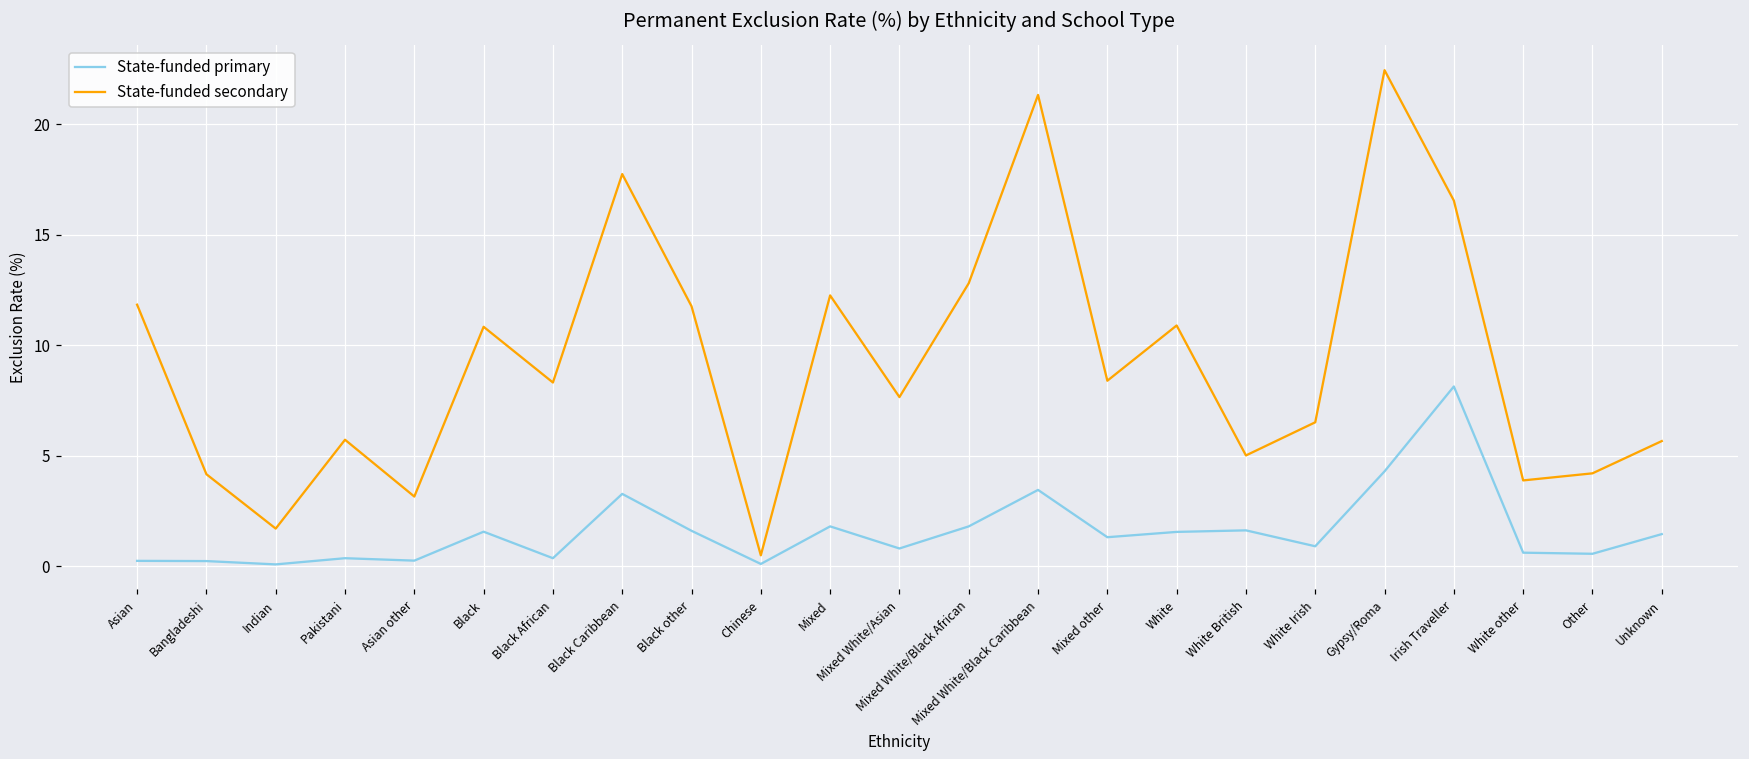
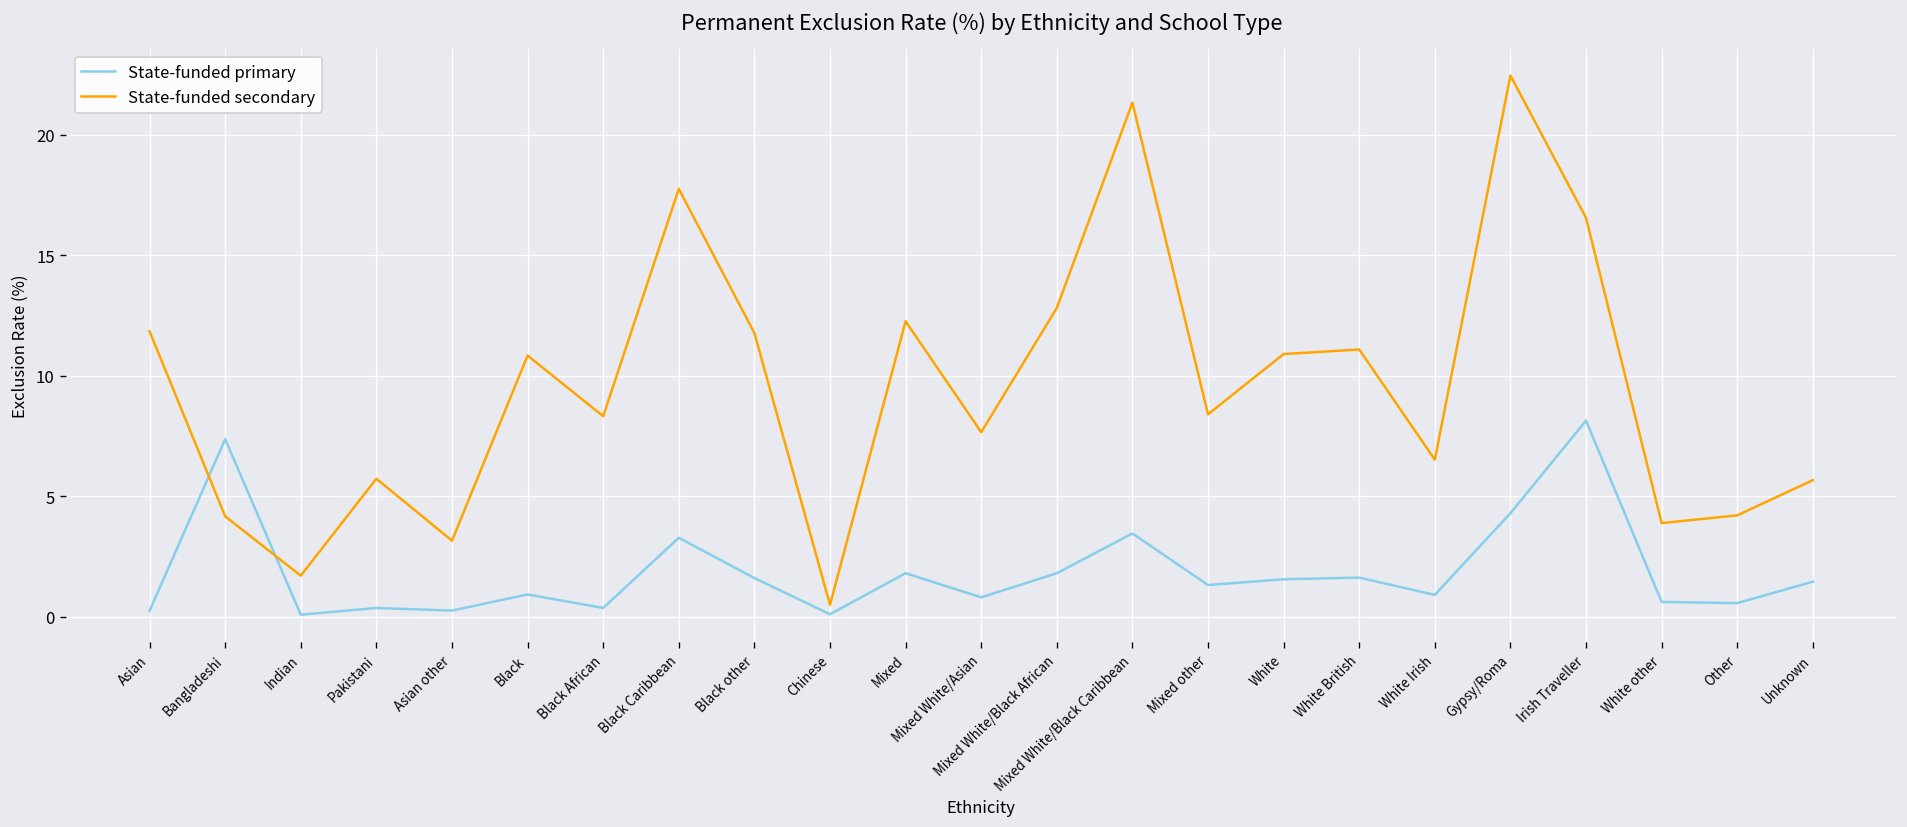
  {
    "State-funded primary": {
      "Asian": 0.3,
-     "Bangladeshi": 0.2,
+     "Bangladeshi": 7.4,
      "Indian": 0.1,
      "Pakistani": 0.4,
      "Asian other": 0.3,
-     "Black": 1.6,
+     "Black": 0.9,
      "Black African": 0.4,
      "Black Caribbean": 3.3,
      "Black other": 1.6,
      "Chinese": 0.1,
      "Mixed": 1.8,
      "Mixed White/Asian": 0.8,
      "Mixed White/Black African": 1.8,
      "Mixed White/Black Caribbean": 3.5,
      "Mixed other": 1.3,
      "White": 1.6,
      "White British": 1.6,
      "White Irish": 0.9,
      "Gypsy/Roma": 4.3,
      "Irish Traveller": 8.1,
      "White other": 0.6,
      "Other": 0.6,
      "Unknown": 1.5
    },
    "State-funded secondary": {
      "Asian": 11.8,
      "Bangladeshi": 4.2,
      "Indian": 1.7,
      "Pakistani": 5.7,
      "Asian other": 3.2,
      "Black": 10.8,
      "Black African": 8.3,
      "Black Caribbean": 17.8,
      "Black other": 11.8,
      "Chinese": 0.5,
      "Mixed": 12.3,
      "Mixed White/Asian": 7.7,
      "Mixed White/Black African": 12.8,
      "Mixed White/Black Caribbean": 21.3,
      "Mixed other": 8.4,
      "White": 10.9,
-     "White British": 5.0,
+     "White British": 11.1,
      "White Irish": 6.5,
      "Gypsy/Roma": 22.5,
      "Irish Traveller": 16.6,
      "White other": 3.9,
      "Other": 4.2,
      "Unknown": 5.7
    }
  }
